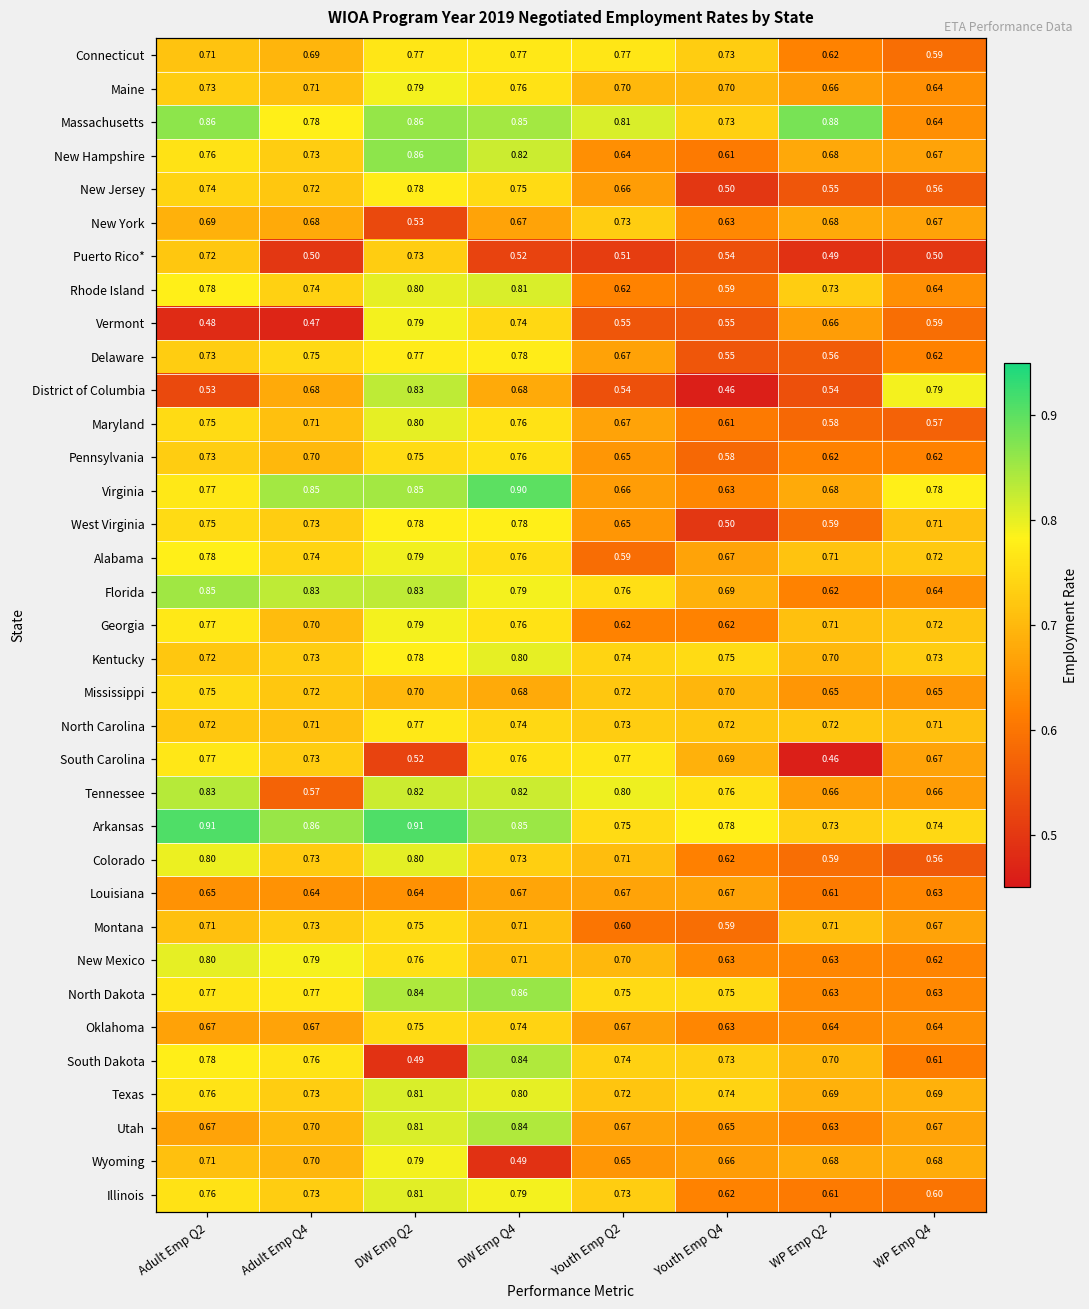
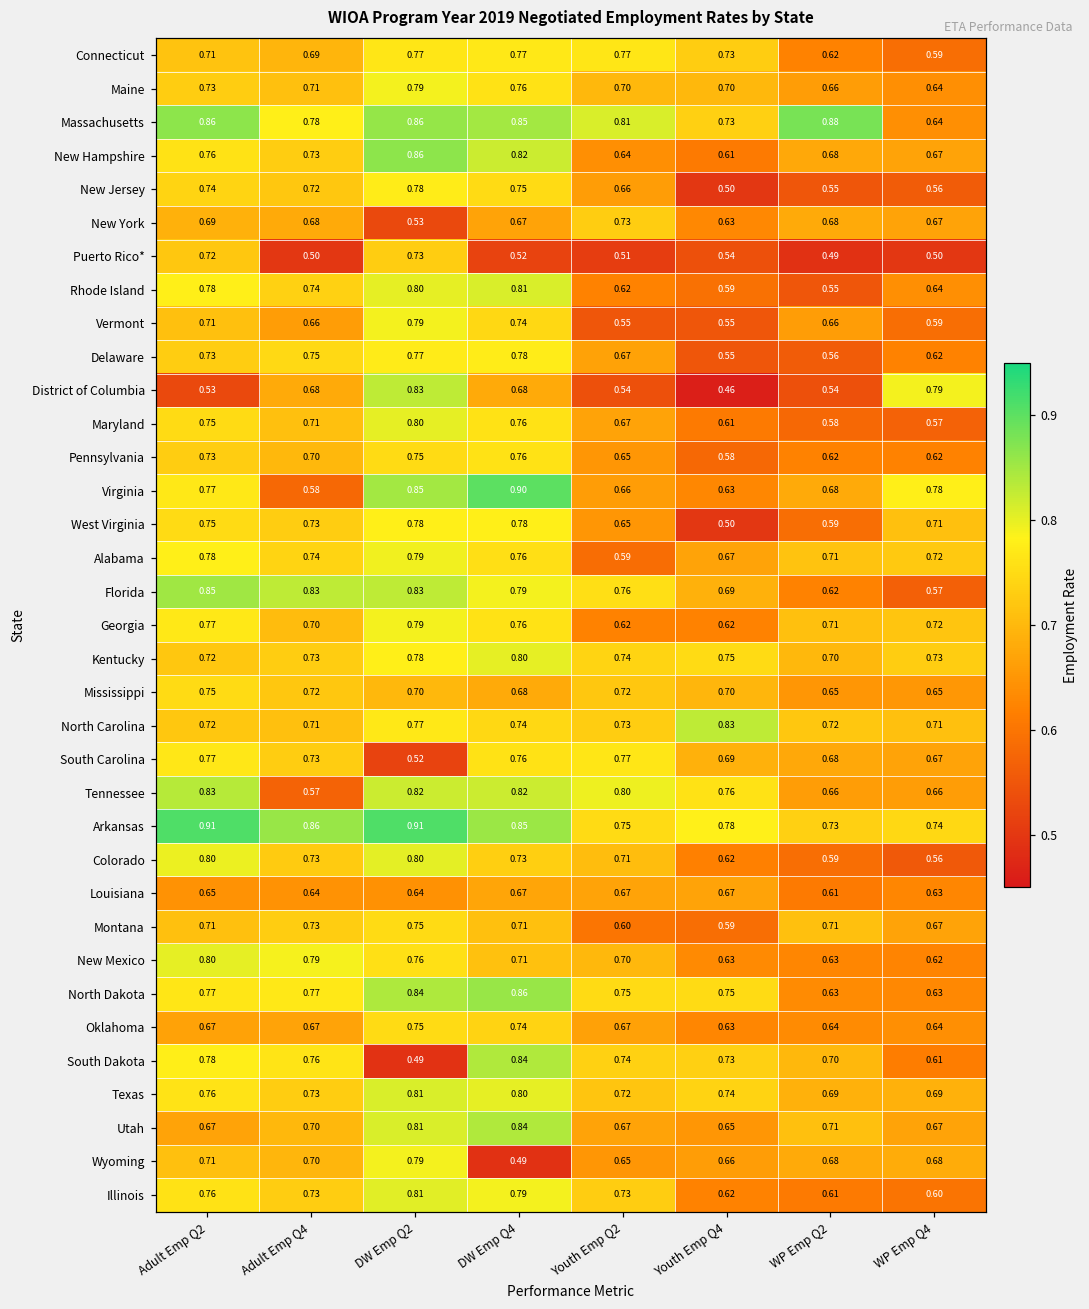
  {
    "Rhode Island": {
      "Adult Emp Q2": 0.78,
      "Adult Emp Q4": 0.74,
      "DW Emp Q2": 0.80,
      "DW Emp Q4": 0.81,
      "Youth Emp Q2": 0.62,
      "Youth Emp Q4": 0.59,
-     "WP Emp Q2": 0.73,
+     "WP Emp Q2": 0.55,
      "WP Emp Q4": 0.64
    },
    "Vermont": {
-     "Adult Emp Q2": 0.48,
-     "Adult Emp Q4": 0.47,
+     "Adult Emp Q2": 0.71,
+     "Adult Emp Q4": 0.66,
      "DW Emp Q2": 0.79,
      "DW Emp Q4": 0.74,
      "Youth Emp Q2": 0.55,
      "Youth Emp Q4": 0.55,
      "WP Emp Q2": 0.66,
      "WP Emp Q4": 0.59
    },
    "Virginia": {
      "Adult Emp Q2": 0.77,
-     "Adult Emp Q4": 0.85,
+     "Adult Emp Q4": 0.58,
      "DW Emp Q2": 0.85,
      "DW Emp Q4": 0.90,
      "Youth Emp Q2": 0.66,
      "Youth Emp Q4": 0.63,
      "WP Emp Q2": 0.68,
      "WP Emp Q4": 0.78
    },
    "Florida": {
      "Adult Emp Q2": 0.85,
      "Adult Emp Q4": 0.83,
      "DW Emp Q2": 0.83,
      "DW Emp Q4": 0.79,
      "Youth Emp Q2": 0.76,
      "Youth Emp Q4": 0.69,
      "WP Emp Q2": 0.62,
-     "WP Emp Q4": 0.64
+     "WP Emp Q4": 0.57
    },
    "North Carolina": {
      "Adult Emp Q2": 0.72,
      "Adult Emp Q4": 0.71,
      "DW Emp Q2": 0.77,
      "DW Emp Q4": 0.74,
      "Youth Emp Q2": 0.73,
-     "Youth Emp Q4": 0.72,
+     "Youth Emp Q4": 0.83,
      "WP Emp Q2": 0.72,
      "WP Emp Q4": 0.71
    },
    "South Carolina": {
      "Adult Emp Q2": 0.77,
      "Adult Emp Q4": 0.73,
      "DW Emp Q2": 0.52,
      "DW Emp Q4": 0.76,
      "Youth Emp Q2": 0.77,
      "Youth Emp Q4": 0.69,
-     "WP Emp Q2": 0.46,
+     "WP Emp Q2": 0.68,
      "WP Emp Q4": 0.67
    },
    "Utah": {
      "Adult Emp Q2": 0.67,
      "Adult Emp Q4": 0.70,
      "DW Emp Q2": 0.81,
      "DW Emp Q4": 0.84,
      "Youth Emp Q2": 0.67,
      "Youth Emp Q4": 0.65,
-     "WP Emp Q2": 0.63,
+     "WP Emp Q2": 0.71,
      "WP Emp Q4": 0.67
    }
  }
